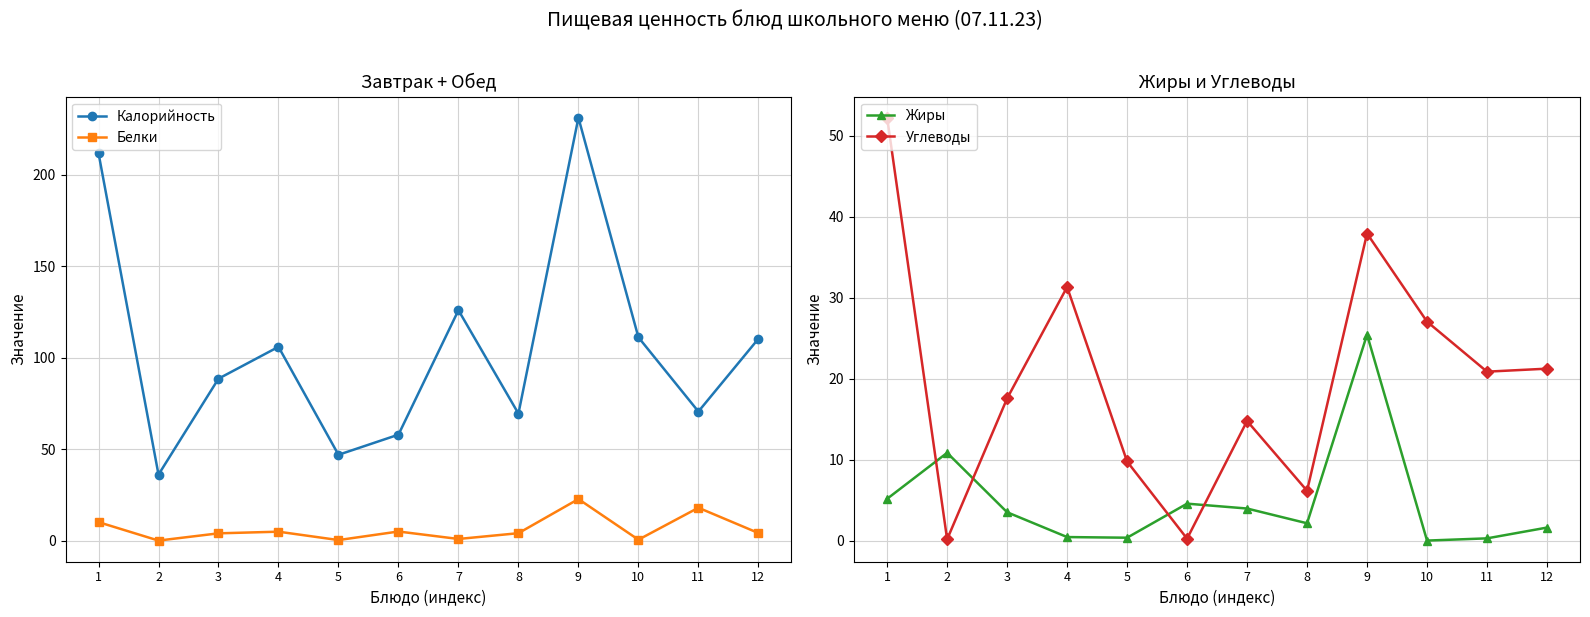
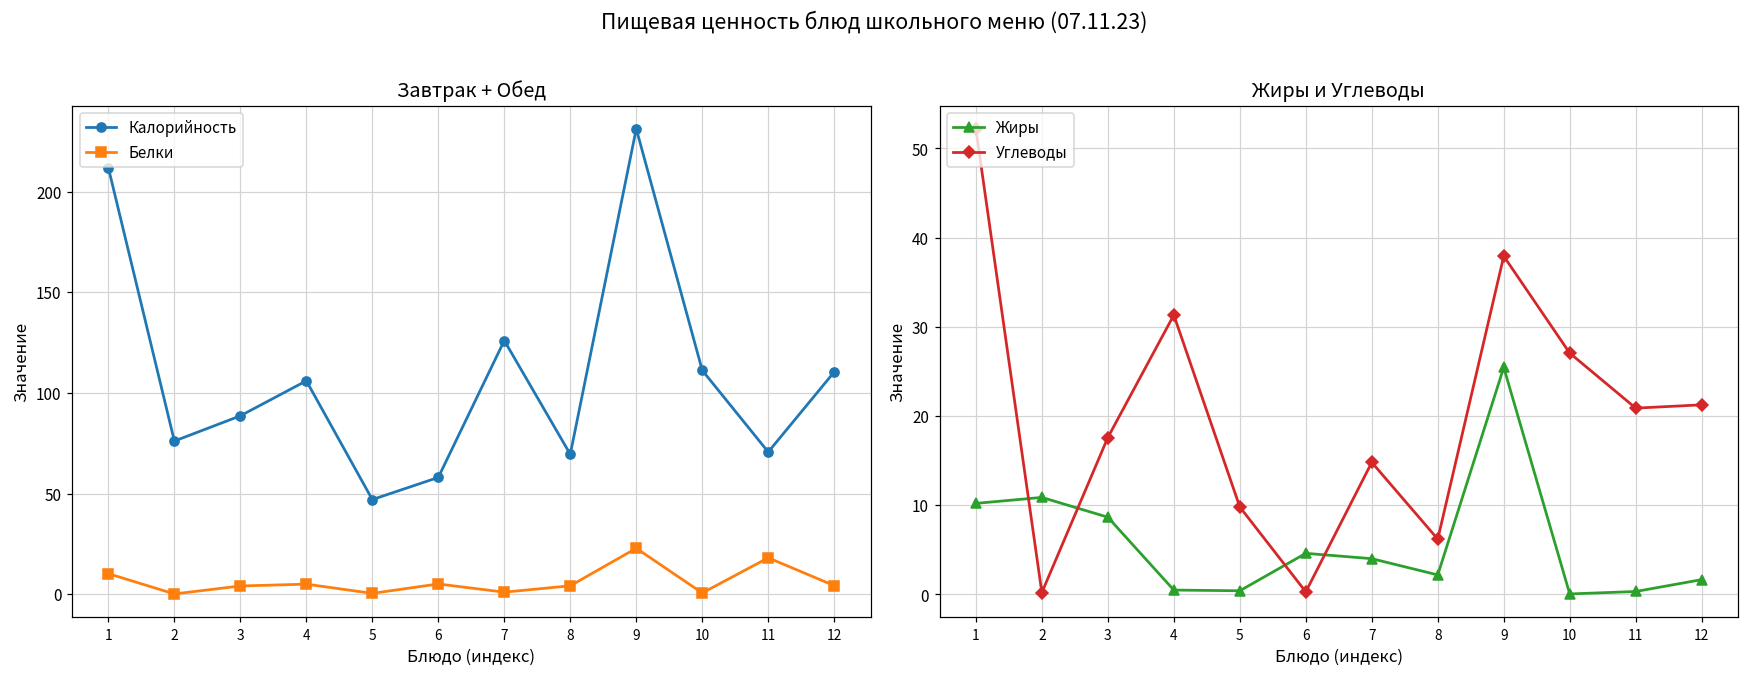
  {
    "Завтрак + Обед": {
      "Калорийность": {
        "1": 212,
-       "2": 36,
+       "2": 76,
        "3": 89,
        "4": 106,
        "5": 47,
        "6": 58,
        "7": 126,
        "8": 70,
        "9": 231,
        "10": 111,
        "11": 71,
        "12": 110
      },
      "Белки": {
        "1": 10,
        "2": 0,
        "3": 4,
        "4": 5,
        "5": 0,
        "6": 5,
        "7": 1,
        "8": 4,
        "9": 23,
        "10": 1,
        "11": 18,
        "12": 4
      }
    },
    "Жиры и Углеводы": {
      "Жиры": {
-       "1": 5,
+       "1": 10,
        "2": 11,
-       "3": 4,
+       "3": 9,
        "4": 0,
        "5": 0,
        "6": 5,
        "7": 4,
        "8": 2,
        "9": 25,
        "10": 0,
        "11": 0,
        "12": 2
      },
      "Углеводы": {
        "2": 0,
        "3": 18,
        "4": 31,
        "5": 10,
        "6": 0,
        "7": 15,
        "8": 6,
        "9": 38,
        "10": 27,
        "11": 21,
        "12": 21
      }
    }
  }
